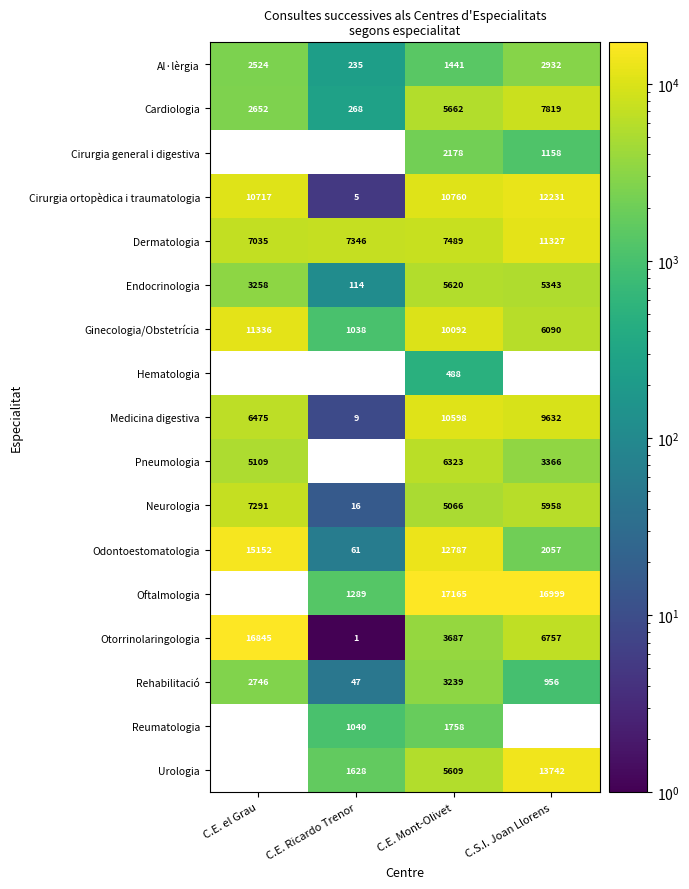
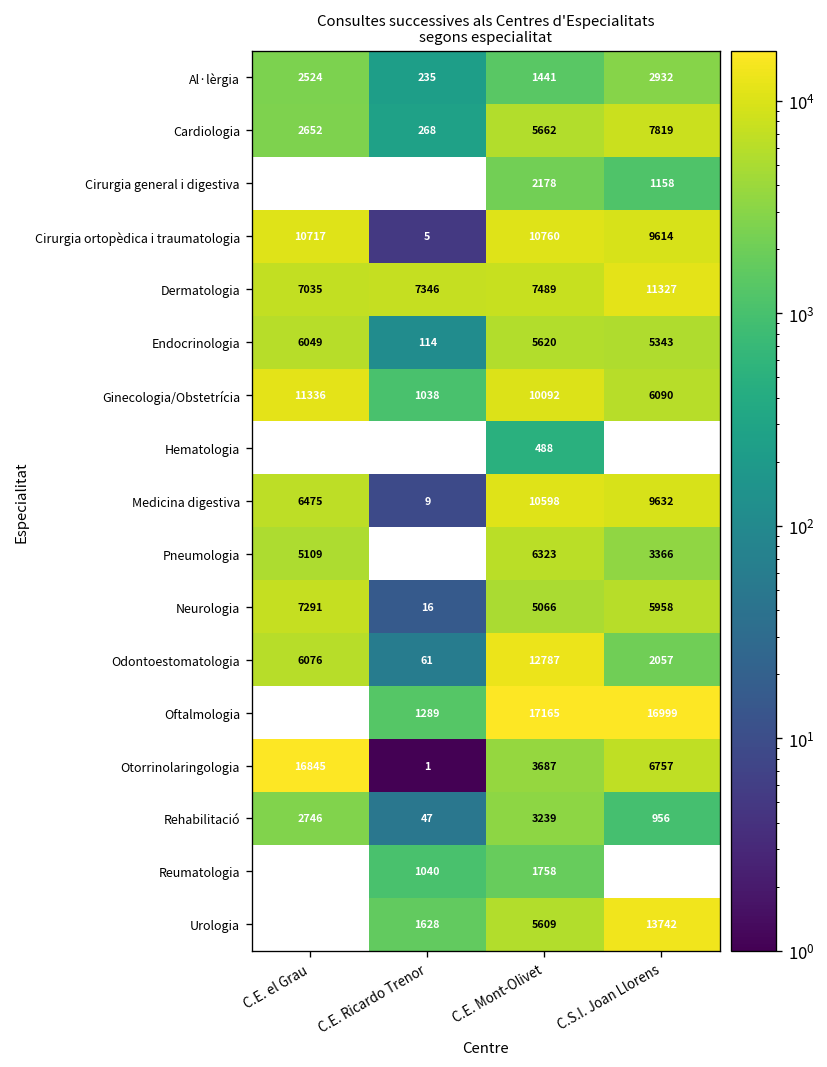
  {
    "Al·lèrgia": {
      "C.E. el Grau": 2524,
      "C.E. Ricardo Trenor": 235,
      "C.E. Mont-Olivet": 1441,
      "C.S.I. Joan Llorens": 2932
    },
    "Cardiologia": {
      "C.E. el Grau": 2652,
      "C.E. Ricardo Trenor": 268,
      "C.E. Mont-Olivet": 5662,
      "C.S.I. Joan Llorens": 7819
    },
    "Cirurgia general i digestiva": {
      "C.E. Mont-Olivet": 2178,
      "C.S.I. Joan Llorens": 1158
    },
    "Cirurgia ortopèdica i traumatologia": {
      "C.E. el Grau": 10717,
      "C.E. Ricardo Trenor": 5,
      "C.E. Mont-Olivet": 10760,
-     "C.S.I. Joan Llorens": 12231
+     "C.S.I. Joan Llorens": 9614
    },
    "Dermatologia": {
      "C.E. el Grau": 7035,
      "C.E. Ricardo Trenor": 7346,
      "C.E. Mont-Olivet": 7489,
      "C.S.I. Joan Llorens": 11327
    },
    "Endocrinologia": {
-     "C.E. el Grau": 3258,
+     "C.E. el Grau": 6049,
      "C.E. Ricardo Trenor": 114,
      "C.E. Mont-Olivet": 5620,
      "C.S.I. Joan Llorens": 5343
    },
    "Ginecologia/Obstetrícia": {
      "C.E. el Grau": 11336,
      "C.E. Ricardo Trenor": 1038,
      "C.E. Mont-Olivet": 10092,
      "C.S.I. Joan Llorens": 6090
    },
    "Hematologia": {
      "C.E. Mont-Olivet": 488
    },
    "Medicina digestiva": {
      "C.E. el Grau": 6475,
      "C.E. Ricardo Trenor": 9,
      "C.E. Mont-Olivet": 10598,
      "C.S.I. Joan Llorens": 9632
    },
    "Pneumologia": {
      "C.E. el Grau": 5109,
      "C.E. Mont-Olivet": 6323,
      "C.S.I. Joan Llorens": 3366
    },
    "Neurologia": {
      "C.E. el Grau": 7291,
      "C.E. Ricardo Trenor": 16,
      "C.E. Mont-Olivet": 5066,
      "C.S.I. Joan Llorens": 5958
    },
    "Odontoestomatologia": {
-     "C.E. el Grau": 15152,
+     "C.E. el Grau": 6076,
      "C.E. Ricardo Trenor": 61,
      "C.E. Mont-Olivet": 12787,
      "C.S.I. Joan Llorens": 2057
    },
    "Oftalmologia": {
      "C.E. Ricardo Trenor": 1289,
      "C.E. Mont-Olivet": 17165,
      "C.S.I. Joan Llorens": 16999
    },
    "Otorrinolaringologia": {
      "C.E. el Grau": 16845,
      "C.E. Ricardo Trenor": 1,
      "C.E. Mont-Olivet": 3687,
      "C.S.I. Joan Llorens": 6757
    },
    "Rehabilitació": {
      "C.E. el Grau": 2746,
      "C.E. Ricardo Trenor": 47,
      "C.E. Mont-Olivet": 3239,
      "C.S.I. Joan Llorens": 956
    },
    "Reumatologia": {
      "C.E. Ricardo Trenor": 1040,
      "C.E. Mont-Olivet": 1758
    },
    "Urologia": {
      "C.E. Ricardo Trenor": 1628,
      "C.E. Mont-Olivet": 5609,
      "C.S.I. Joan Llorens": 13742
    }
  }
